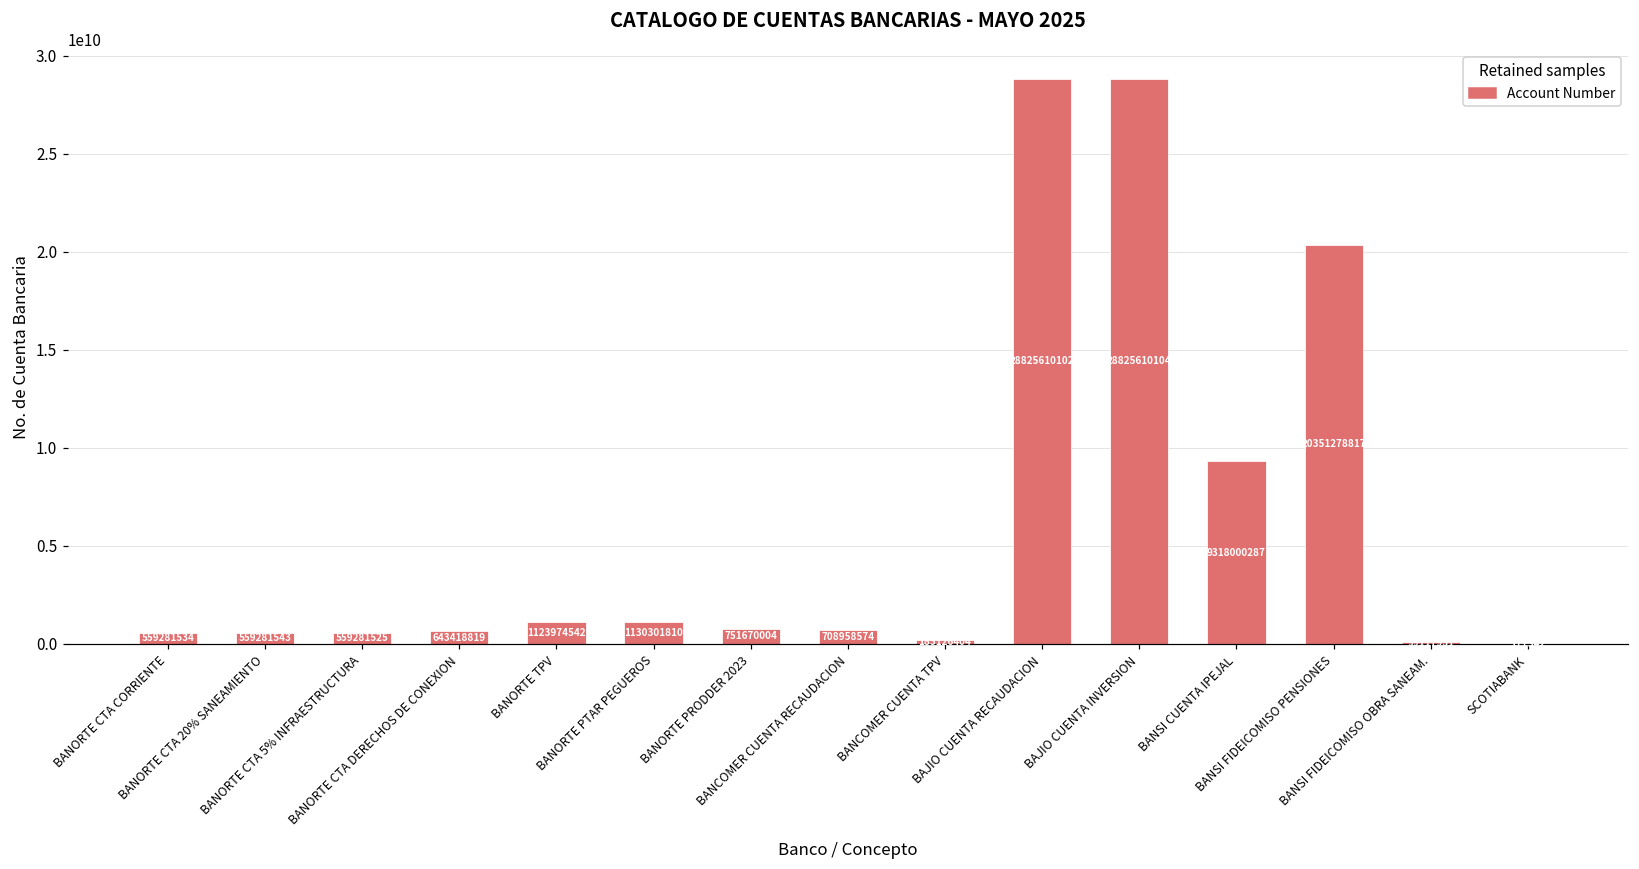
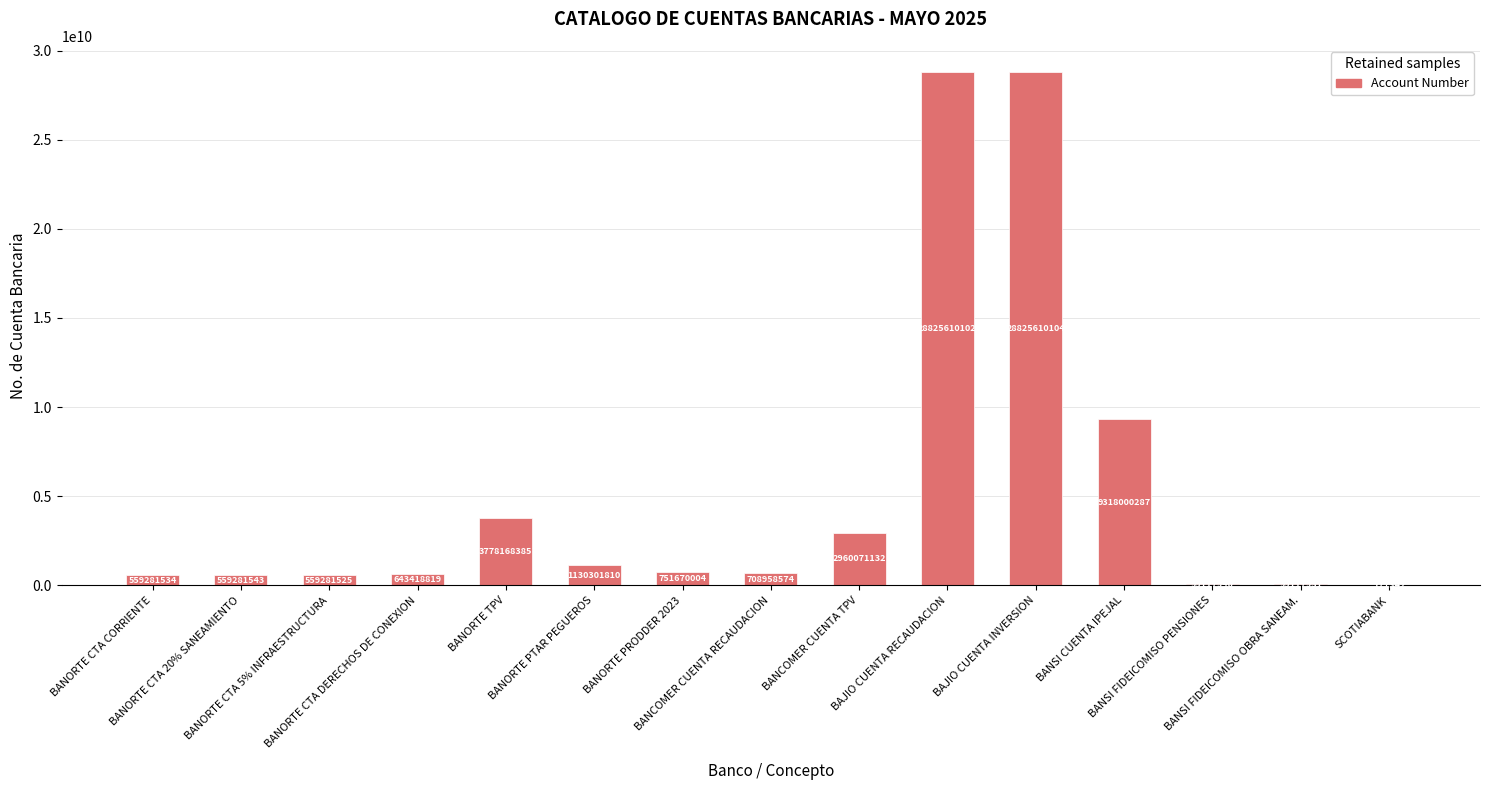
  {
    "BANORTE CTA CORRIENTE": 559281534,
    "BANORTE CTA 20% SANEAMIENTO": 559281543,
    "BANORTE CTA 5% INFRAESTRUCTURA": 559281525,
    "BANORTE CTA DERECHOS DE CONEXION": 643418819,
-   "BANORTE TPV": 1123974542,
+   "BANORTE TPV": 3778168385,
    "BANORTE PTAR PEGUEROS": 1130301810,
    "BANORTE PRODDER 2023": 751670004,
    "BANCOMER CUENTA RECAUDACION": 708958574,
-   "BANCOMER CUENTA TPV": 200000000,
+   "BANCOMER CUENTA TPV": 3000000000,
    "BAJIO CUENTA RECAUDACION": 28825610102,
    "BAJIO CUENTA INVERSION": 28825610104,
    "BANSI CUENTA IPEJAL": 9318000287,
-   "BANSI FIDEICOMISO PENSIONES": 20400000000
+   "BANSI FIDEICOMISO PENSIONES": 100000000
  }
